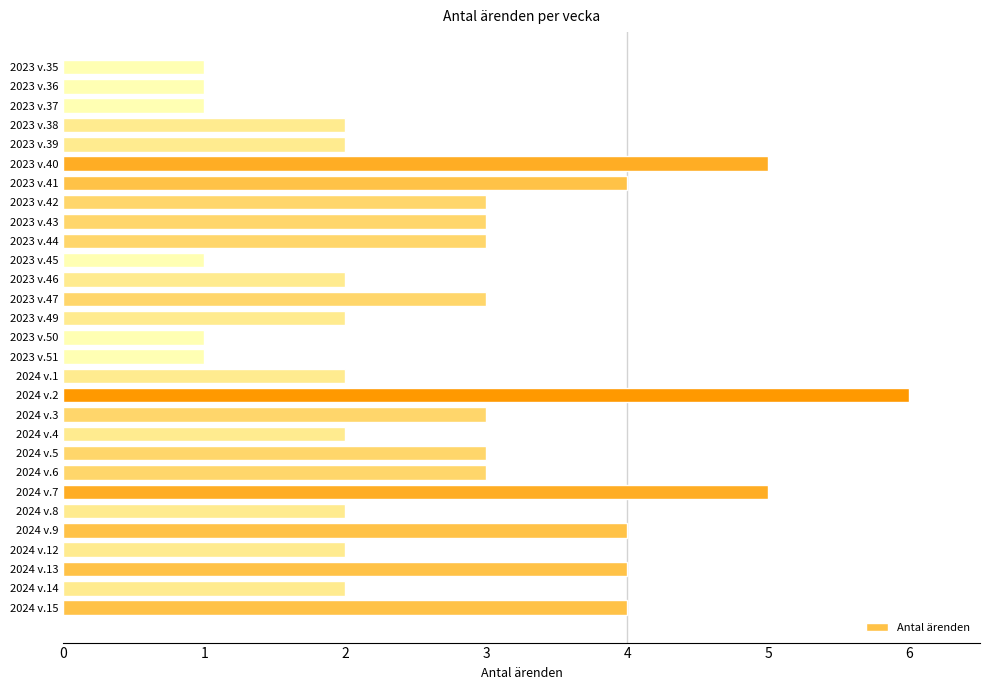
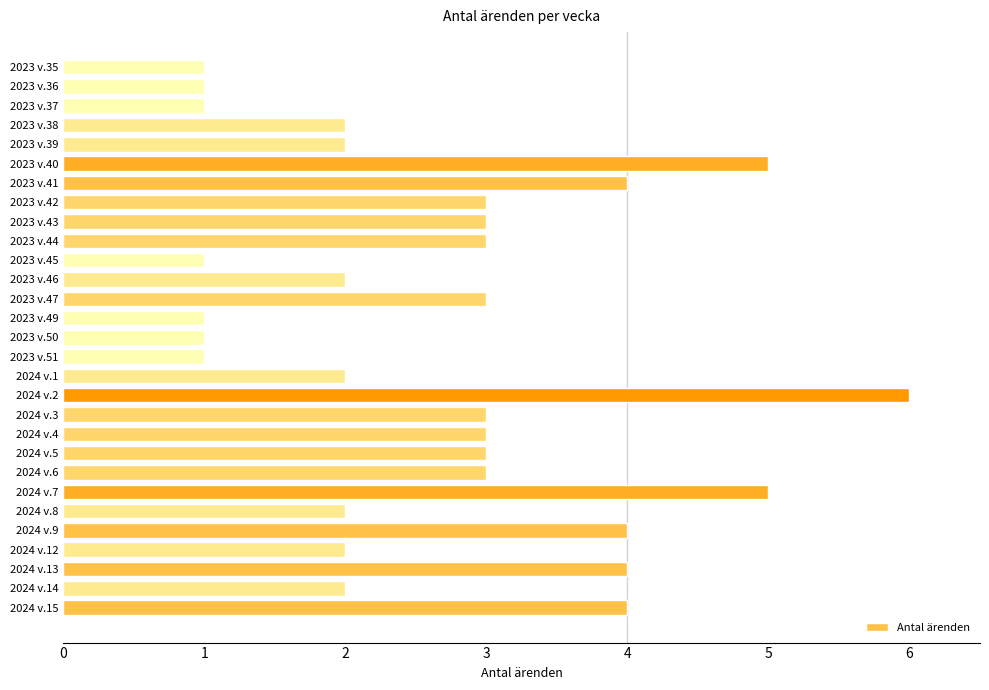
  {
    "2023 v.35": 1,
    "2023 v.36": 1,
    "2023 v.37": 1,
    "2023 v.38": 2,
    "2023 v.39": 2,
    "2023 v.40": 5,
    "2023 v.41": 4,
    "2023 v.42": 3,
    "2023 v.43": 3,
    "2023 v.44": 3,
    "2023 v.45": 1,
    "2023 v.46": 2,
    "2023 v.47": 3,
-   "2023 v.49": 2,
+   "2023 v.49": 1,
    "2023 v.50": 1,
    "2023 v.51": 1,
    "2024 v.1": 2,
    "2024 v.2": 6,
    "2024 v.3": 3,
-   "2024 v.4": 2,
+   "2024 v.4": 3,
    "2024 v.5": 3,
    "2024 v.6": 3,
    "2024 v.7": 5,
    "2024 v.8": 2,
    "2024 v.9": 4,
    "2024 v.12": 2,
    "2024 v.13": 4,
    "2024 v.14": 2,
    "2024 v.15": 4
  }
